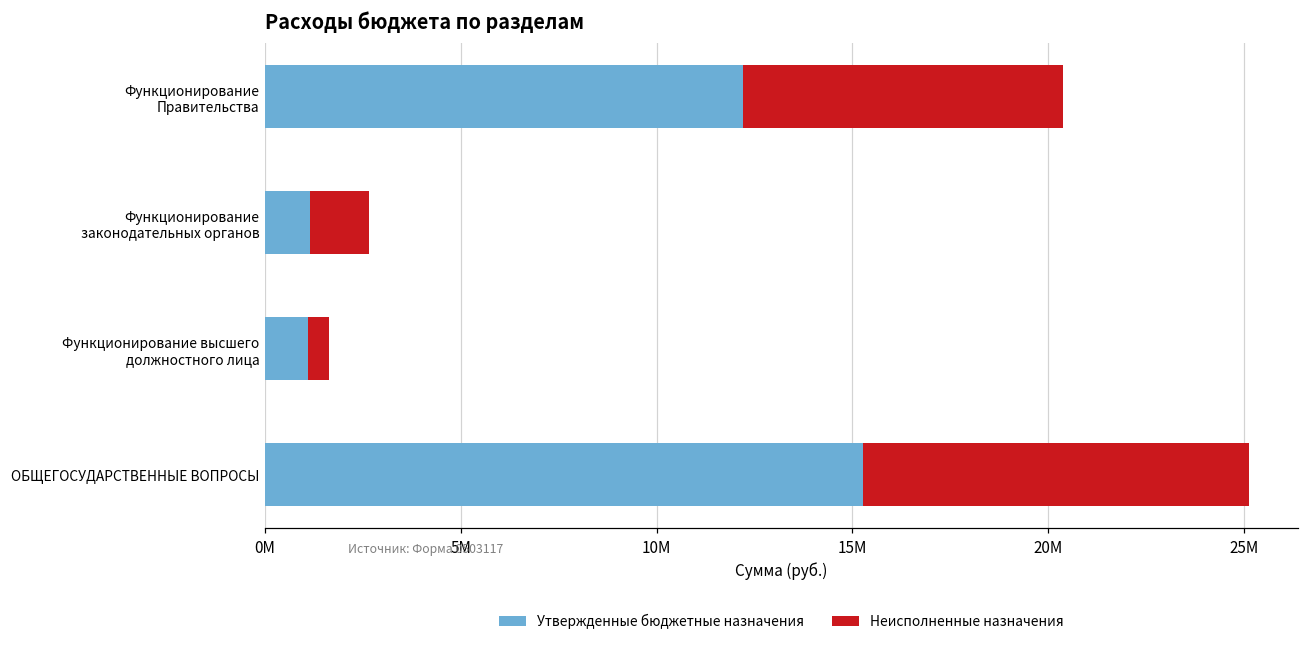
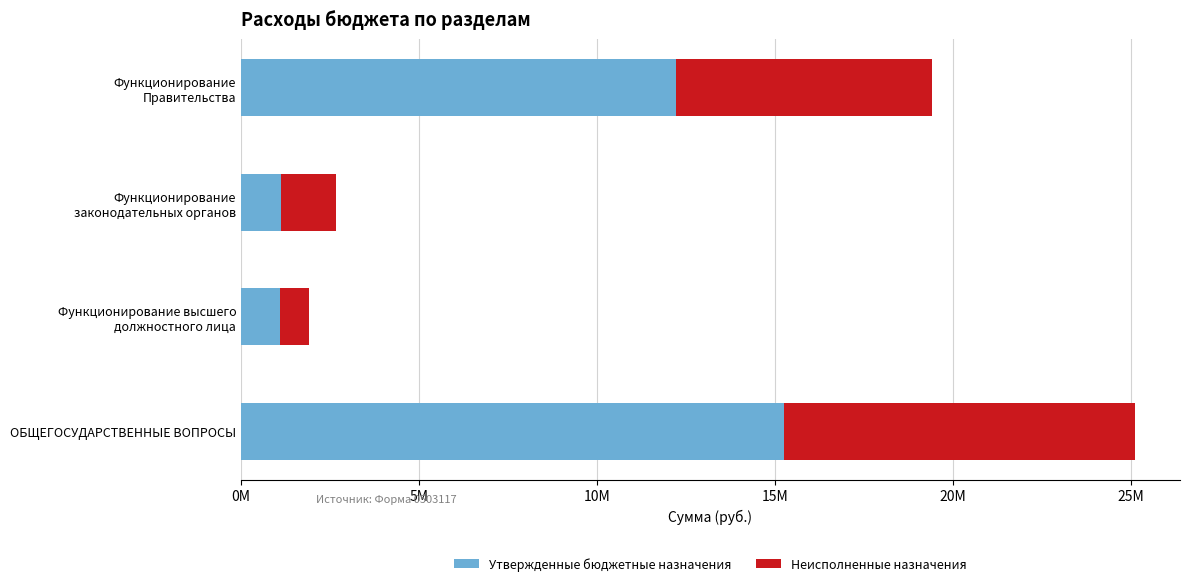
  {
    "Утвержденные бюджетные назначения": {
      "Функционирование Правительства": 12200000,
      "Функционирование законодательных органов": 1100000,
      "Функционирование высшего должностного лица": 1100000,
      "ОБЩЕГОСУДАРСТВЕННЫЕ ВОПРОСЫ": 15300000
    },
    "Неисполненные назначения": {
-     "Функционирование Правительства": 8200000,
+     "Функционирование Правительства": 7200000,
      "Функционирование законодательных органов": 1500000,
-     "Функционирование высшего должностного лица": 500000,
+     "Функционирование высшего должностного лица": 800000,
      "ОБЩЕГОСУДАРСТВЕННЫЕ ВОПРОСЫ": 9900000
    }
  }
